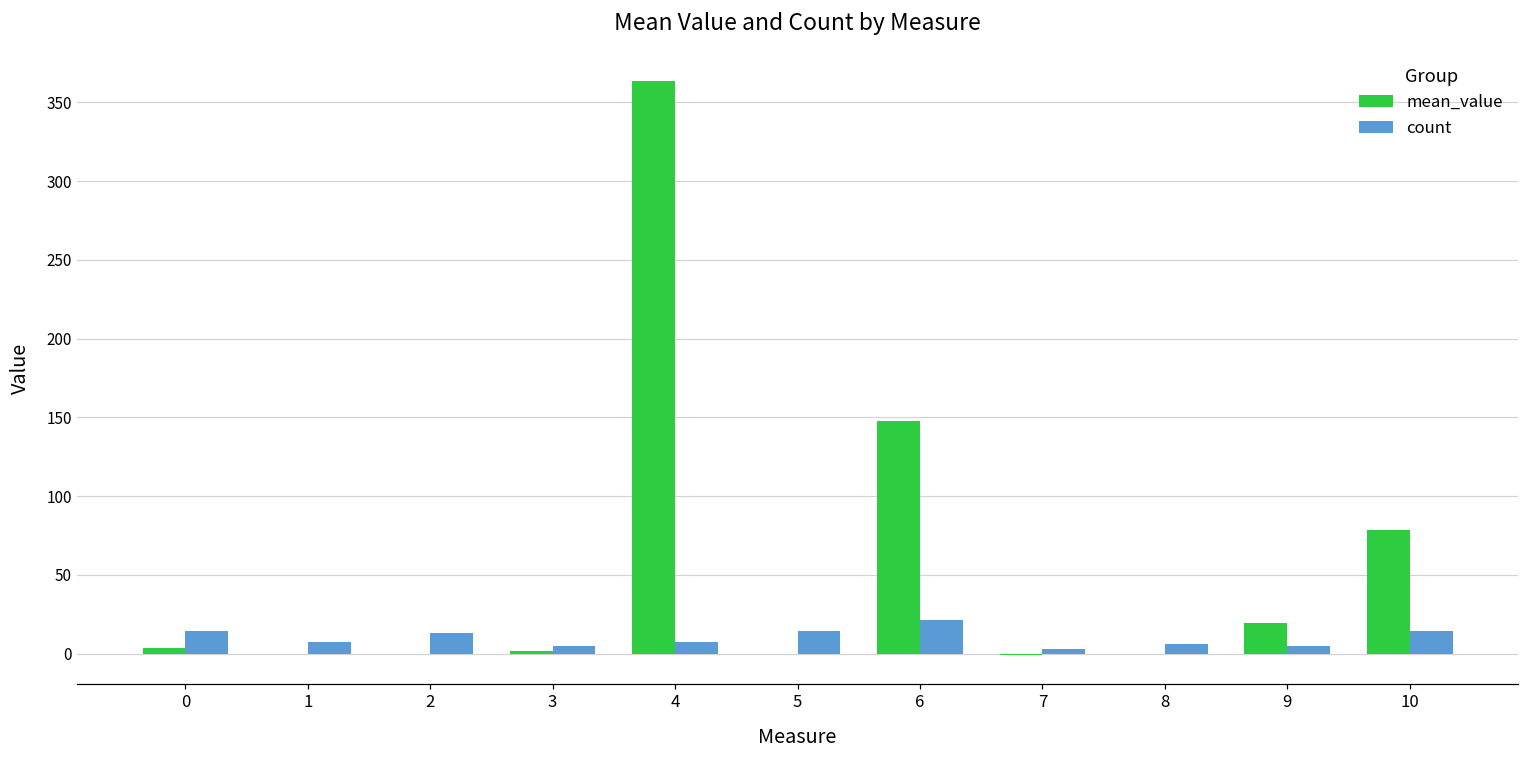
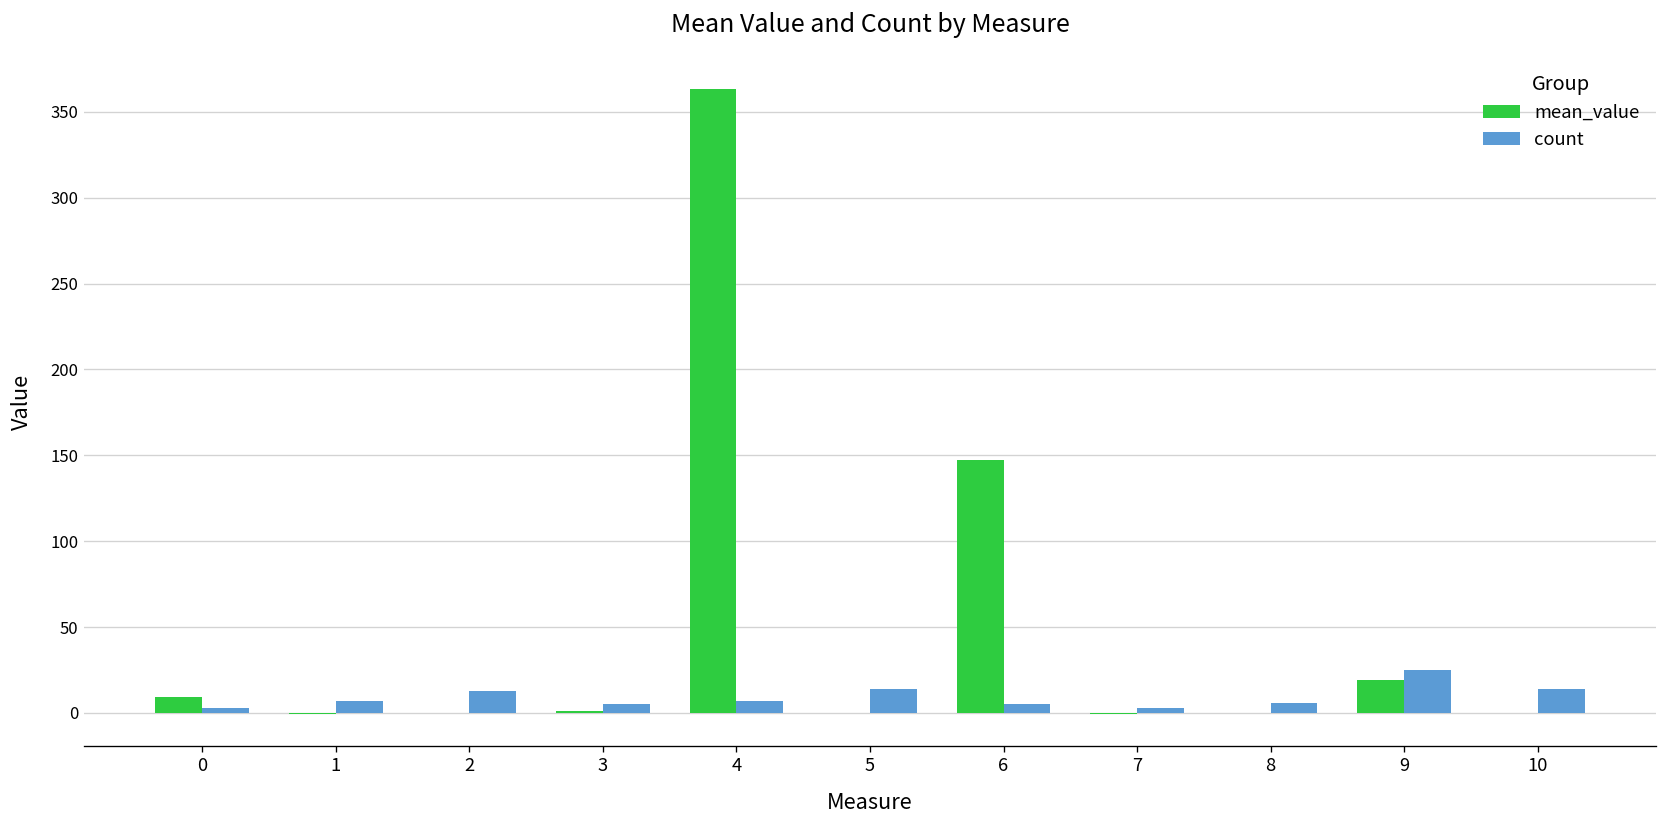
  {
    "mean_value": {
-     "0": 3,
+     "0": 9,
      "4": 363,
      "6": 147,
      "9": 19,
-     "10": 78
+     "10": 0
    },
    "count": {
-     "0": 14,
+     "0": 3,
      "1": 7,
      "2": 13,
      "3": 5,
      "4": 7,
      "5": 14,
-     "6": 21,
+     "6": 5,
      "7": 3,
      "8": 6,
-     "9": 5,
+     "9": 25,
      "10": 14
    }
  }
